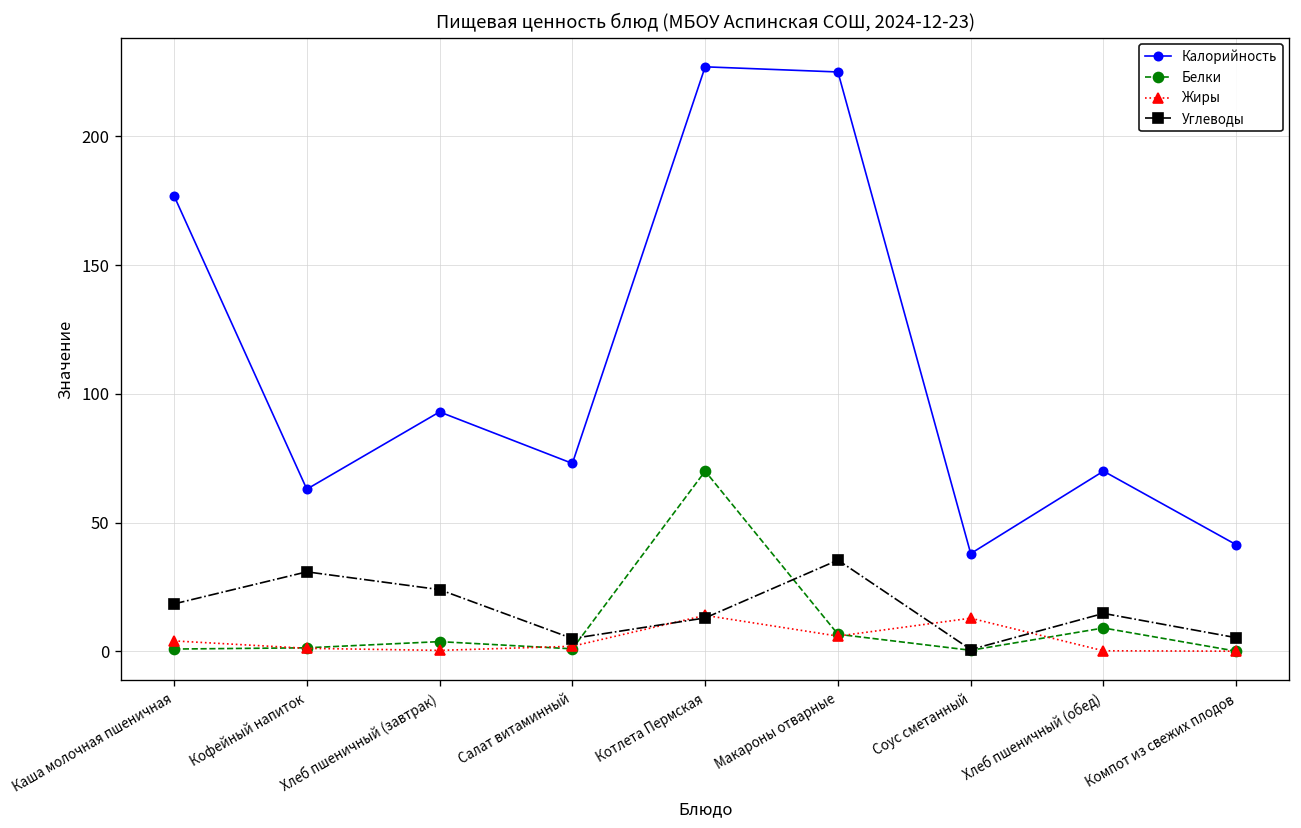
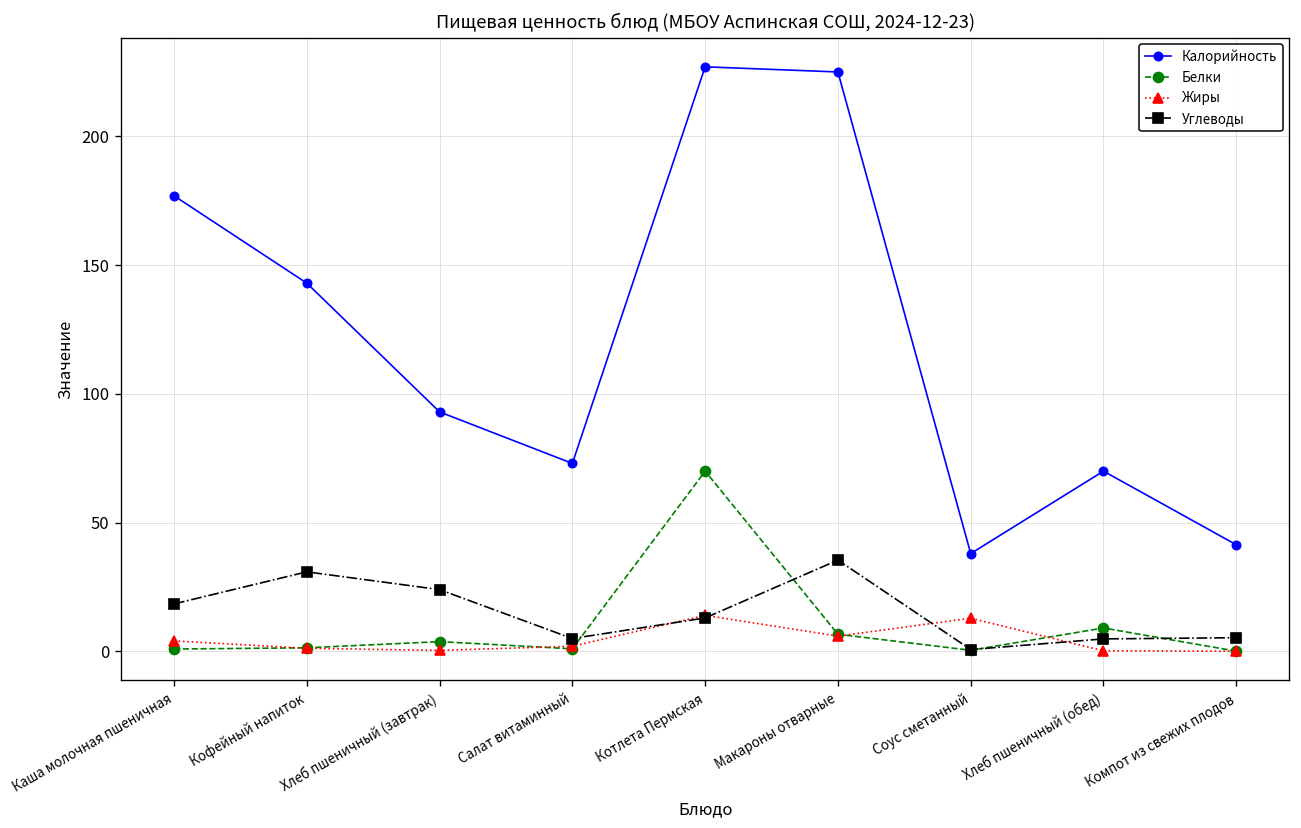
  {
    "Калорийность": {
      "Каша молочная пшеничная": 177,
-     "Кофейный напиток": 63,
+     "Кофейный напиток": 143,
      "Хлеб пшеничный (завтрак)": 93,
      "Салат витаминный": 73,
      "Котлета Пермская": 227,
      "Макароны отварные": 225,
      "Соус сметанный": 38,
      "Хлеб пшеничный (обед)": 70,
      "Компот из свежих плодов": 41
    },
    "Белки": {
      "Каша молочная пшеничная": 1,
      "Хлеб пшеничный (завтрак)": 4,
      "Котлета Пермская": 70,
      "Хлеб пшеничный (обед)": 9
    },
    "Жиры": {
      "Каша молочная пшеничная": 4,
      "Хлеб пшеничный (завтрак)": 0,
      "Соус сметанный": 13,
      "Хлеб пшеничный (обед)": 0
    },
    "Углеводы": {
      "Каша молочная пшеничная": 18,
      "Кофейный напиток": 31,
      "Хлеб пшеничный (завтрак)": 24,
      "Салат витаминный": 5,
      "Макароны отварные": 35,
-     "Хлеб пшеничный (обед)": 15,
+     "Хлеб пшеничный (обед)": 5,
      "Компот из свежих плодов": 5
    }
  }
